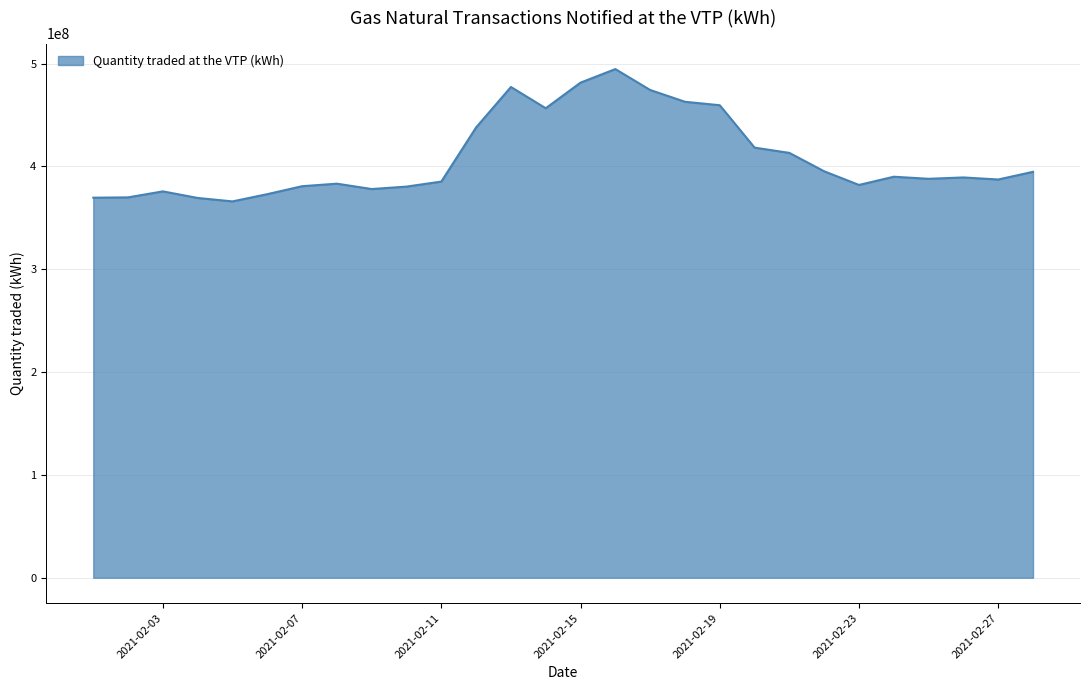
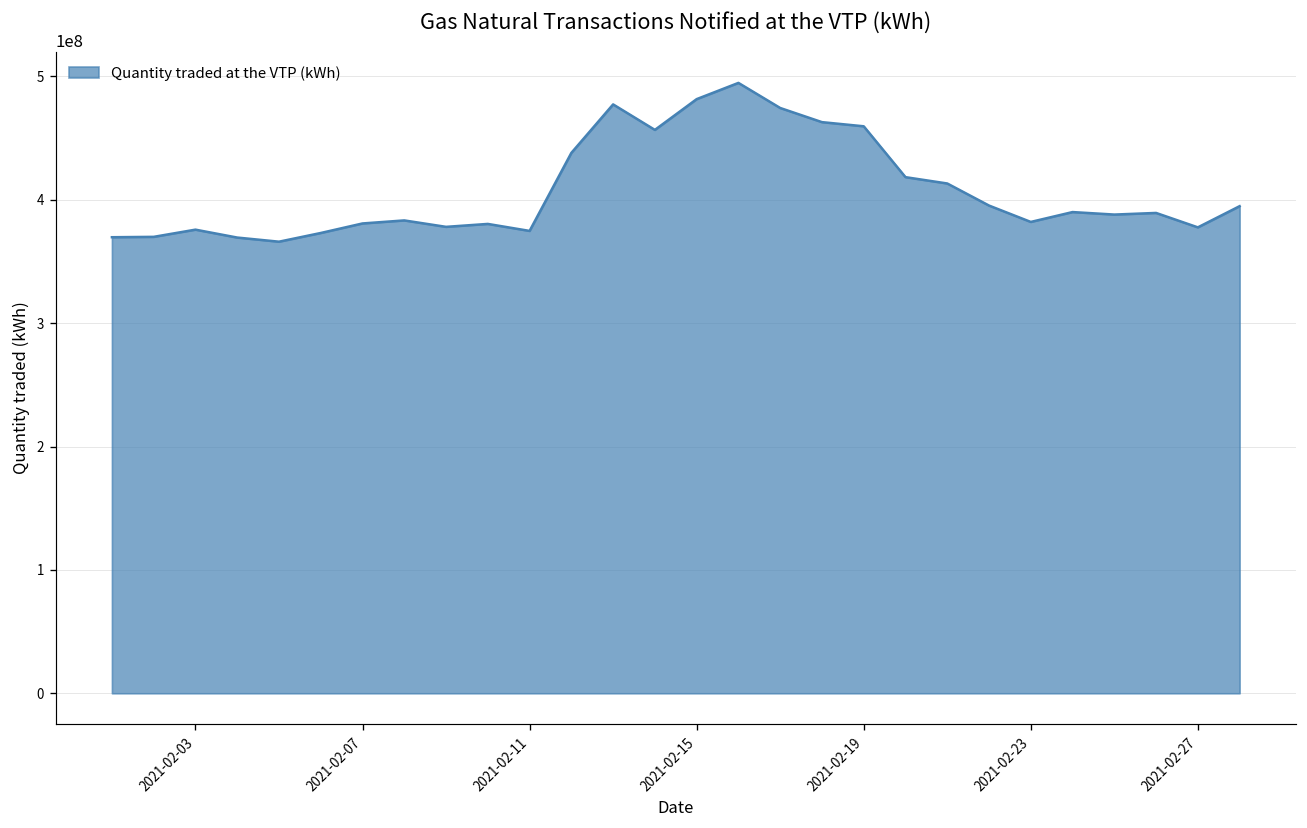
  {
    "2021-02-03": 376000000,
    "2021-02-07": 381000000,
-   "2021-02-11": 385000000,
+   "2021-02-11": 375000000,
    "2021-02-15": 482000000,
    "2021-02-19": 460000000,
    "2021-02-23": 382000000,
-   "2021-02-27": 387000000
+   "2021-02-27": 378000000
  }
